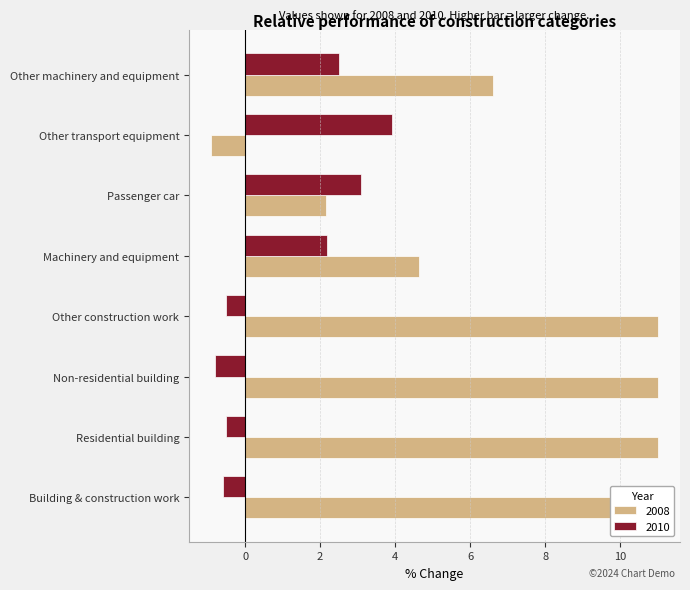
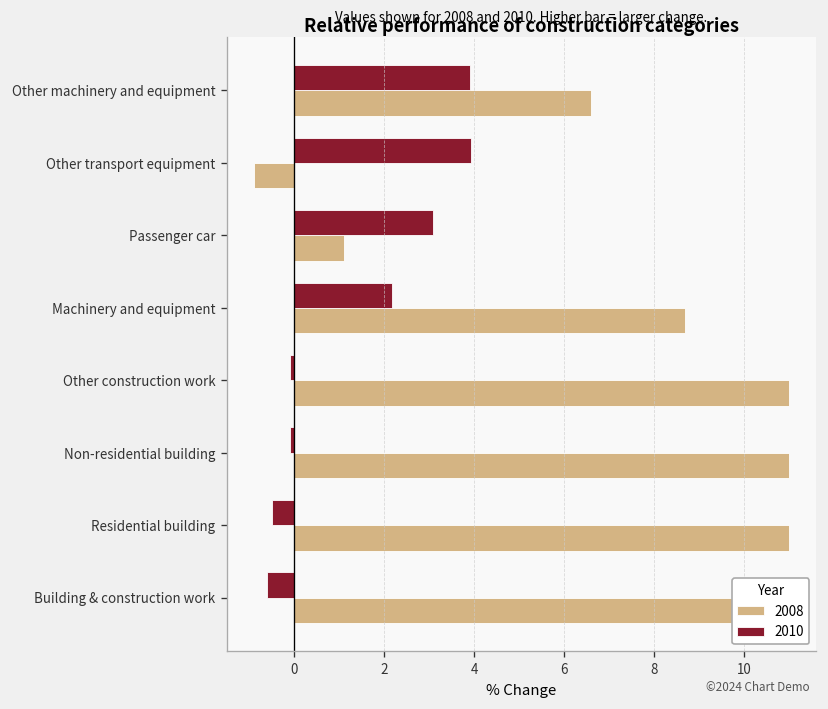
  {
    "2008": {
      "Other machinery and equipment": 6.6,
      "Other transport equipment": -0.9,
-     "Passenger car": 2.2,
-     "Machinery and equipment": 4.6,
+     "Passenger car": 1.1,
+     "Machinery and equipment": 8.7,
      "Other construction work": 11.0,
      "Non-residential building": 11.0,
      "Residential building": 11.0
    },
    "2010": {
-     "Other machinery and equipment": 2.5,
+     "Other machinery and equipment": 3.9,
      "Other transport equipment": 3.9,
      "Passenger car": 3.1,
      "Machinery and equipment": 2.2,
-     "Other construction work": -0.5,
-     "Non-residential building": -0.8,
+     "Other construction work": -0.1,
+     "Non-residential building": -0.1,
      "Residential building": -0.5,
      "Building & construction work": -0.6
    }
  }
